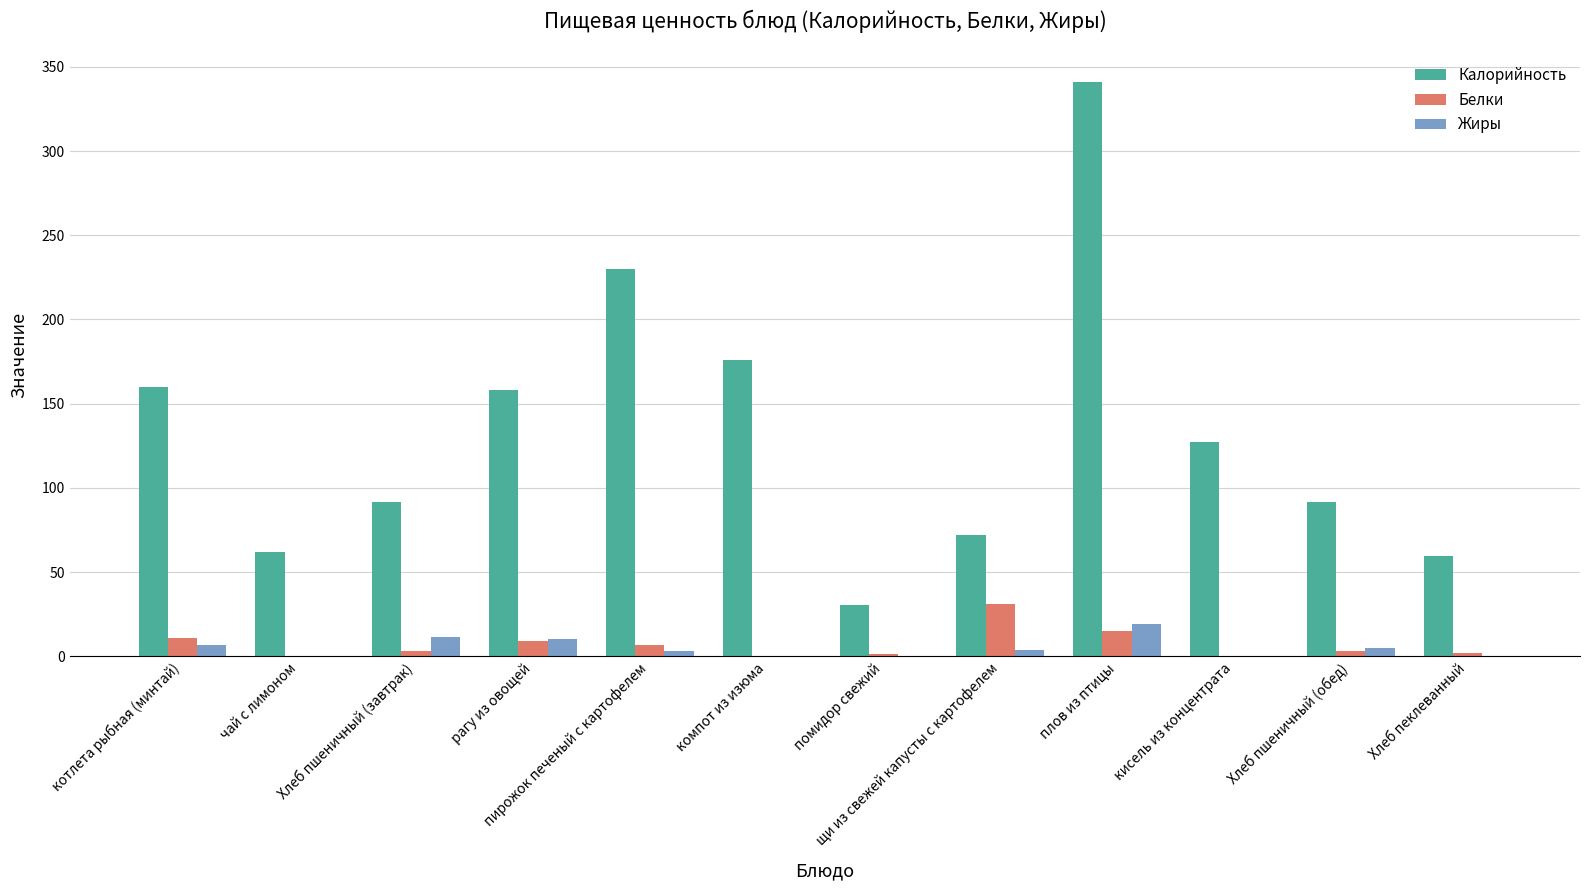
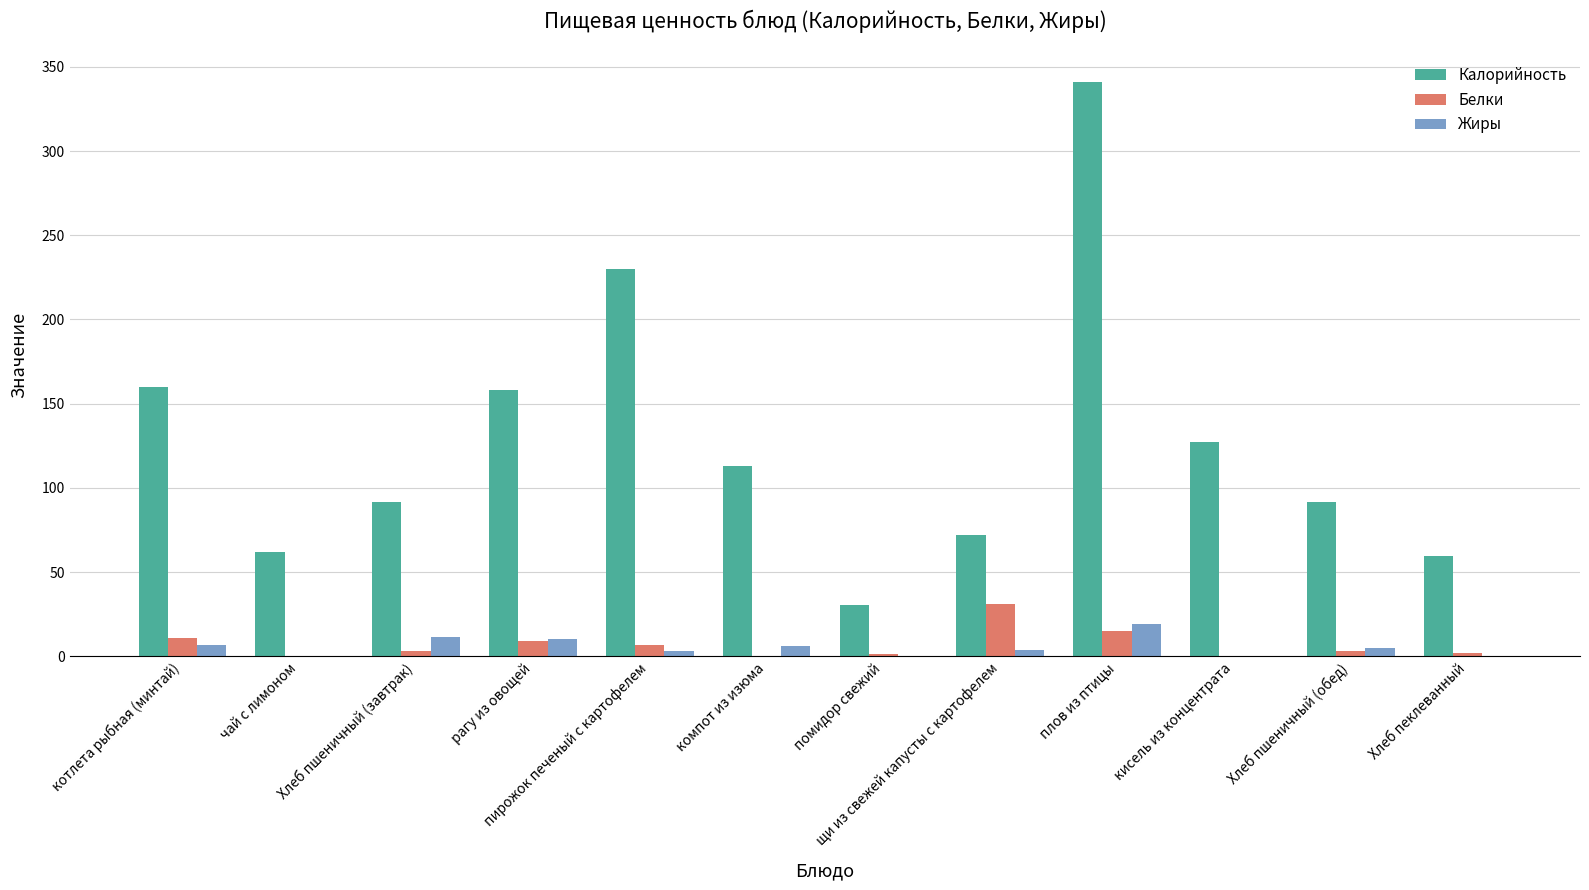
  {
    "Калорийность": {
      "котлета рыбная (минтай)": 160,
      "чай с лимоном": 62,
      "Хлеб пшеничный (завтрак)": 92,
      "рагу из овощей": 158,
      "пирожок печеный с картофелем": 230,
-     "компот из изюма": 176,
+     "компот из изюма": 113,
      "помидор свежий": 31,
      "щи из свежей капусты с картофелем": 72,
      "плов из птицы": 341,
      "кисель из концентрата": 127,
      "Хлеб пшеничный (обед)": 92,
      "Хлеб пеклеванный": 59
    },
    "Белки": {
      "котлета рыбная (минтай)": 11,
      "чай с лимоном": 0,
      "Хлеб пшеничный (завтрак)": 3,
      "рагу из овощей": 9,
      "пирожок печеный с картофелем": 7,
      "компот из изюма": 0,
      "щи из свежей капусты с картофелем": 31,
      "плов из птицы": 15,
      "кисель из концентрата": 0,
      "Хлеб пшеничный (обед)": 3,
      "Хлеб пеклеванный": 2
    },
    "Жиры": {
      "котлета рыбная (минтай)": 7,
      "чай с лимоном": 0,
      "Хлеб пшеничный (завтрак)": 11,
      "рагу из овощей": 10,
      "пирожок печеный с картофелем": 3,
-     "компот из изюма": 0,
+     "компот из изюма": 6,
      "щи из свежей капусты с картофелем": 4,
      "плов из птицы": 19,
      "кисель из концентрата": 0,
      "Хлеб пшеничный (обед)": 5,
      "Хлеб пеклеванный": 0
    }
  }
